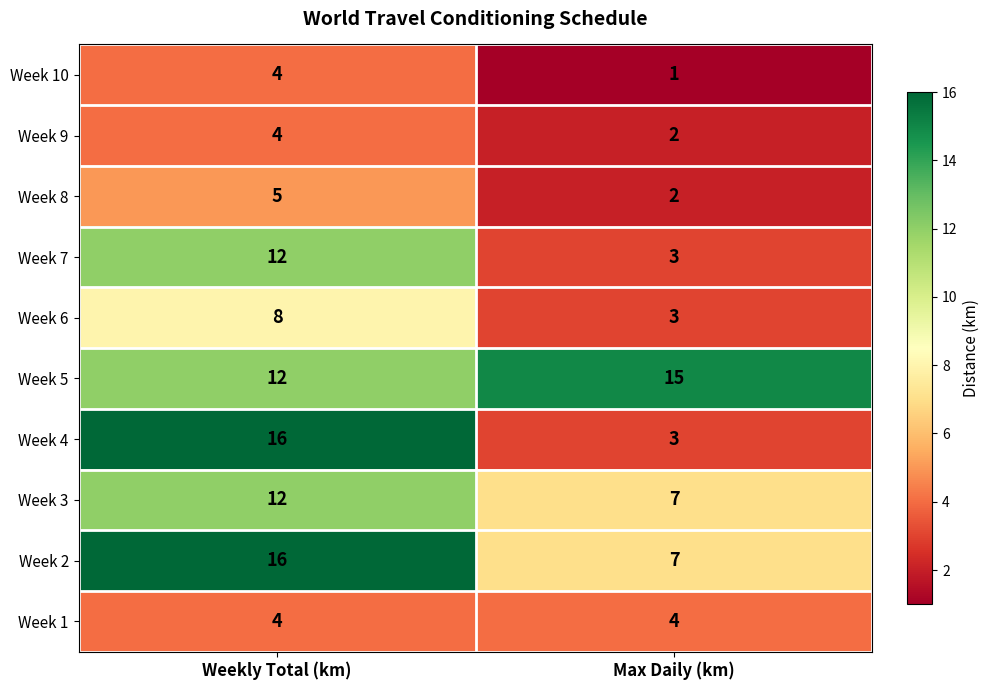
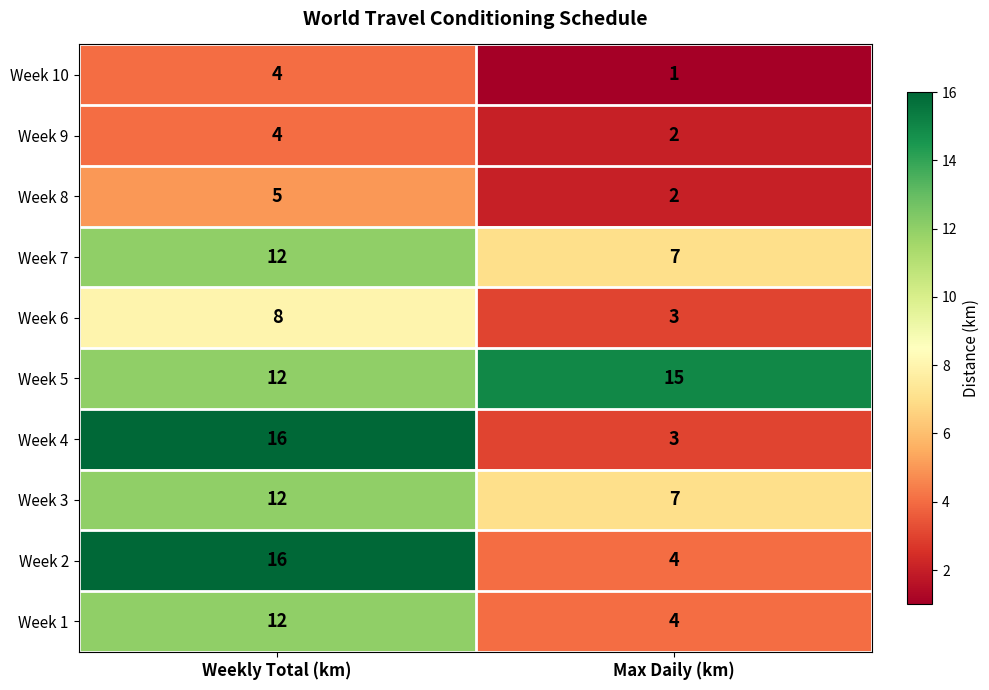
  {
    "Week 10": {
      "Weekly Total (km)": 4,
      "Max Daily (km)": 1
    },
    "Week 9": {
      "Weekly Total (km)": 4,
      "Max Daily (km)": 2
    },
    "Week 8": {
      "Weekly Total (km)": 5,
      "Max Daily (km)": 2
    },
    "Week 7": {
      "Weekly Total (km)": 12,
-     "Max Daily (km)": 3
+     "Max Daily (km)": 7
    },
    "Week 6": {
      "Weekly Total (km)": 8,
      "Max Daily (km)": 3
    },
    "Week 5": {
      "Weekly Total (km)": 12,
      "Max Daily (km)": 15
    },
    "Week 4": {
      "Weekly Total (km)": 16,
      "Max Daily (km)": 3
    },
    "Week 3": {
      "Weekly Total (km)": 12,
      "Max Daily (km)": 7
    },
    "Week 2": {
      "Weekly Total (km)": 16,
-     "Max Daily (km)": 7
+     "Max Daily (km)": 4
    },
    "Week 1": {
-     "Weekly Total (km)": 4,
+     "Weekly Total (km)": 12,
      "Max Daily (km)": 4
    }
  }
